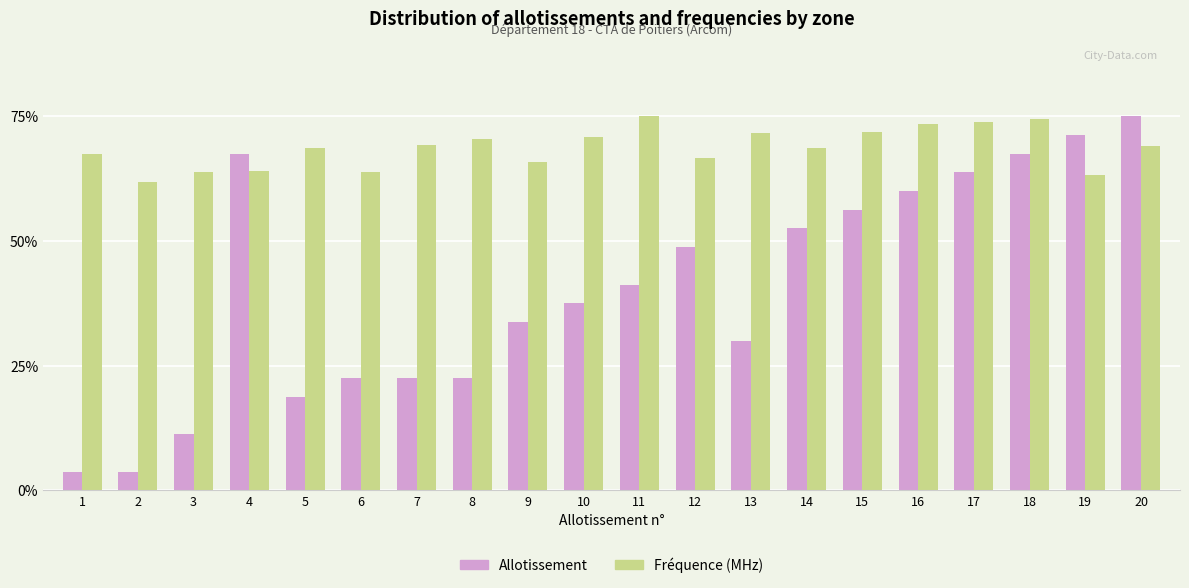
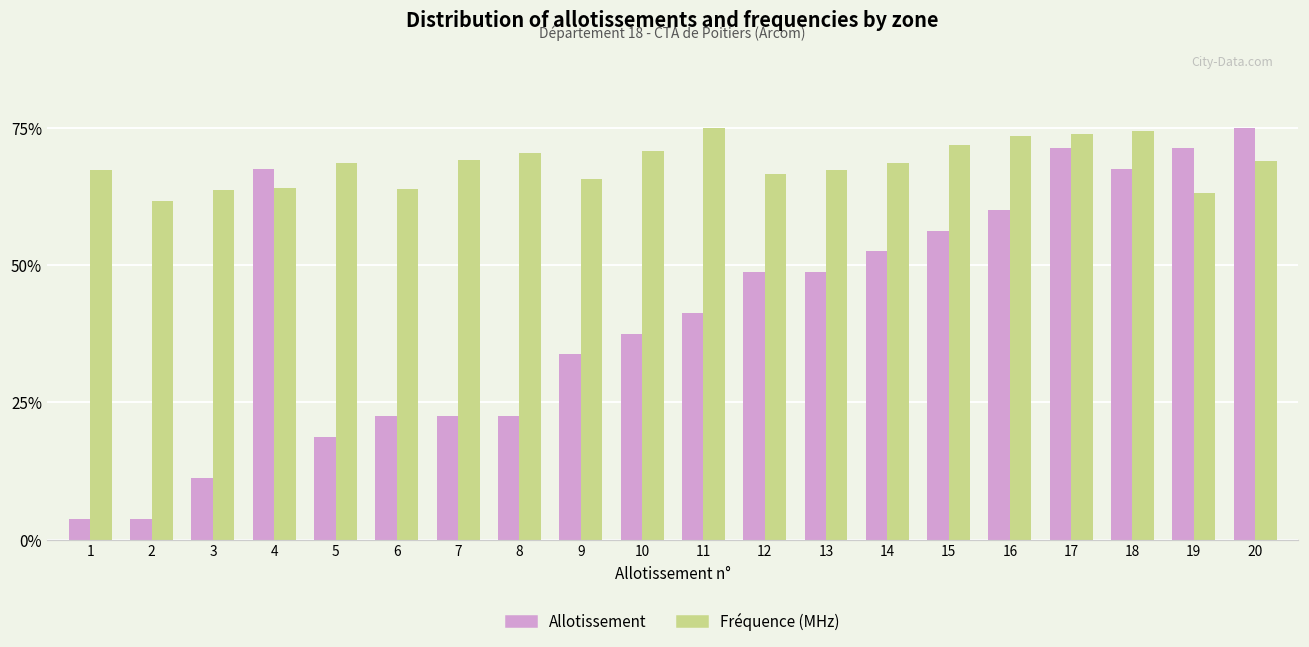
  {
    "Allotissement": {
      "1": "4%",
      "2": "4%",
      "3": "11%",
      "4": "68%",
      "5": "19%",
      "6": "23%",
      "7": "23%",
      "8": "23%",
      "9": "34%",
      "10": "38%",
      "11": "41%",
      "12": "49%",
-     "13": "30%",
+     "13": "49%",
      "14": "53%",
      "15": "56%",
      "16": "60%",
-     "17": "64%",
+     "17": "71%",
      "18": "68%",
      "19": "71%",
      "20": "75%"
    },
    "Fréquence (MHz)": {
      "1": "67%",
      "2": "62%",
      "3": "64%",
      "4": "64%",
      "5": "69%",
      "6": "64%",
      "7": "69%",
      "8": "70%",
      "9": "66%",
      "10": "71%",
      "11": "75%",
      "12": "67%",
-     "13": "72%",
+     "13": "67%",
      "14": "69%",
      "15": "72%",
      "16": "73%",
      "17": "74%",
      "18": "74%",
      "19": "63%",
      "20": "69%"
    }
  }
